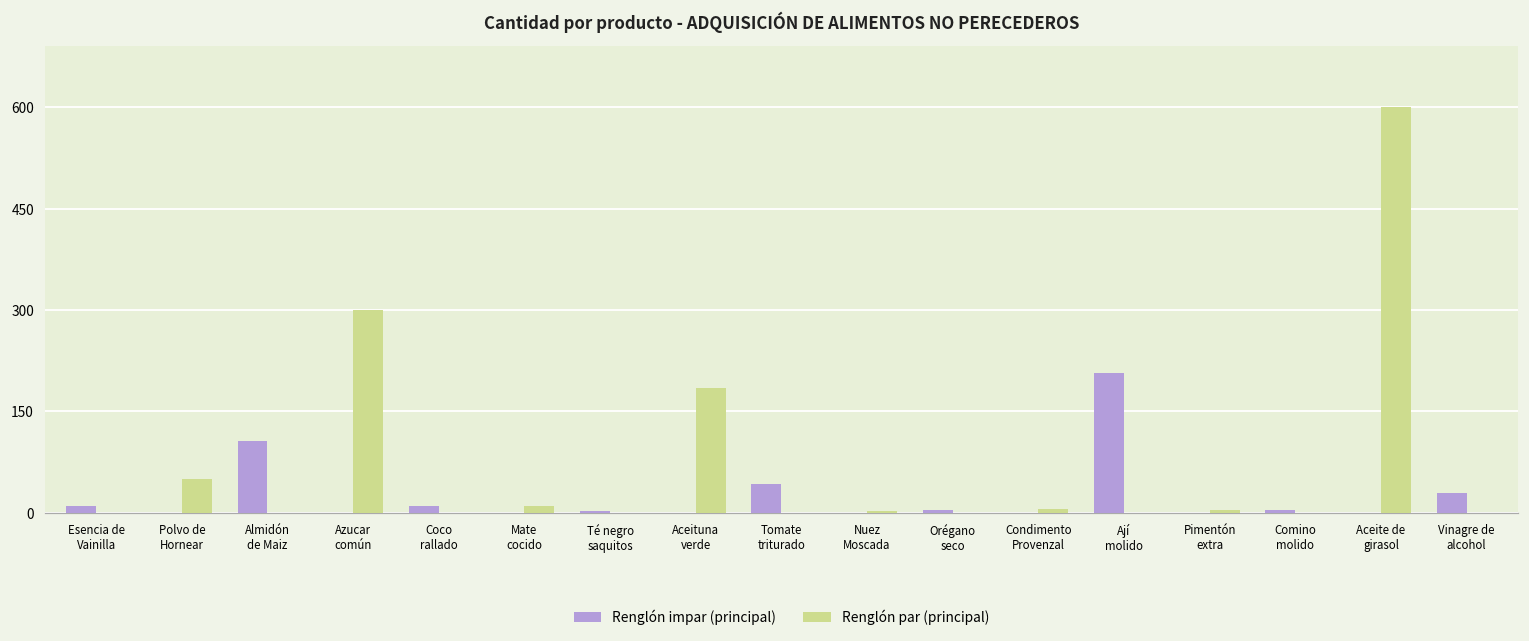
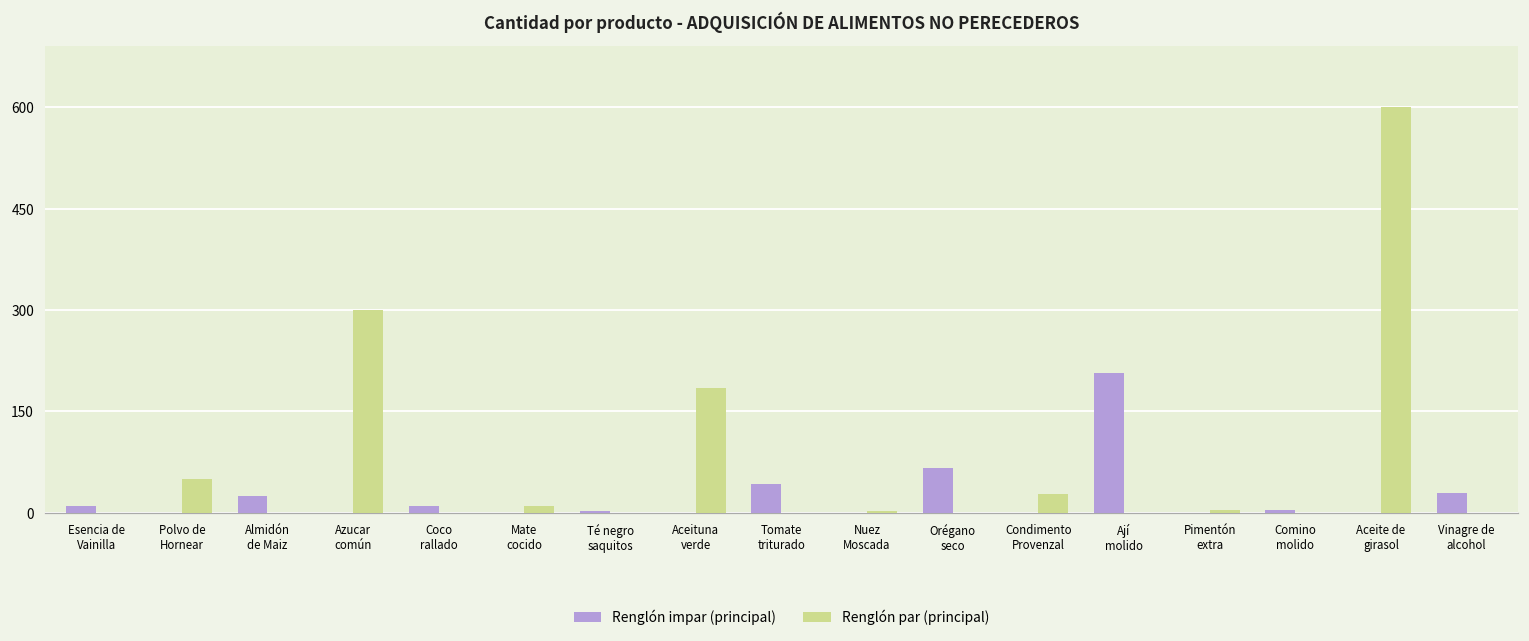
  {
    "Renglón impar (principal)": {
      "Esencia de Vainilla": 10,
      "Polvo de Hornear": 0,
-     "Almidón de Maiz": 110,
+     "Almidón de Maiz": 30,
      "Azucar común": 0,
      "Coco rallado": 10,
      "Mate cocido": 0,
      "Aceituna verde": 0,
      "Tomate triturado": 40,
      "Nuez Moscada": 0,
-     "Orégano seco": 0,
+     "Orégano seco": 70,
      "Condimento Provenzal": 0,
      "Ají molido": 210,
      "Pimentón extra": 0,
      "Aceite de girasol": 0,
      "Vinagre de alcohol": 30
    },
    "Renglón par (principal)": {
      "Esencia de Vainilla": 0,
      "Polvo de Hornear": 50,
      "Almidón de Maiz": 0,
      "Azucar común": 300,
      "Coco rallado": 0,
      "Mate cocido": 10,
      "Té negro saquitos": 0,
      "Aceituna verde": 180,
      "Tomate triturado": 0,
      "Orégano seco": 0,
-     "Condimento Provenzal": 10,
+     "Condimento Provenzal": 30,
      "Ají molido": 0,
      "Comino molido": 0,
      "Aceite de girasol": 600,
      "Vinagre de alcohol": 0
    }
  }
